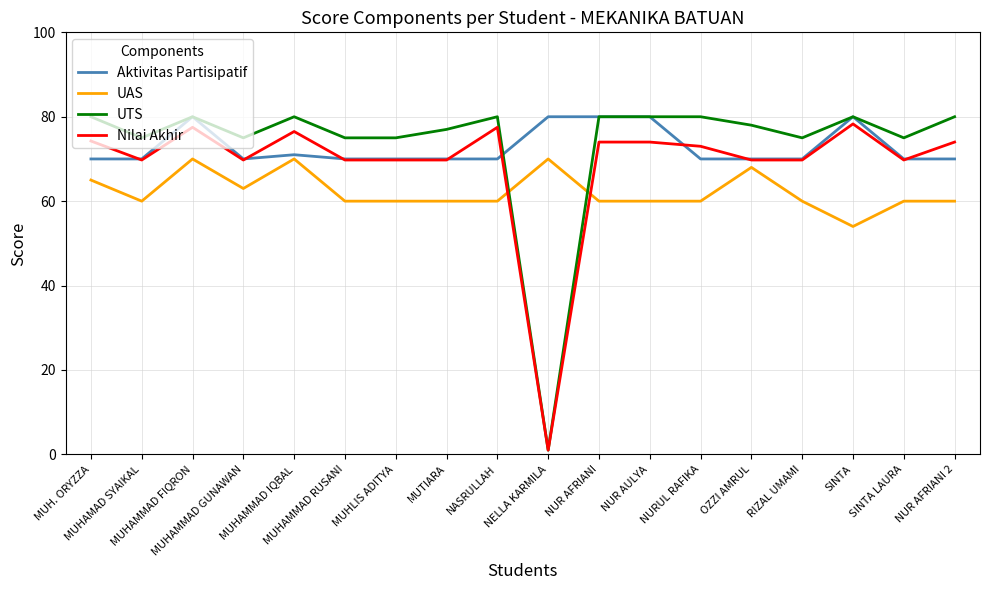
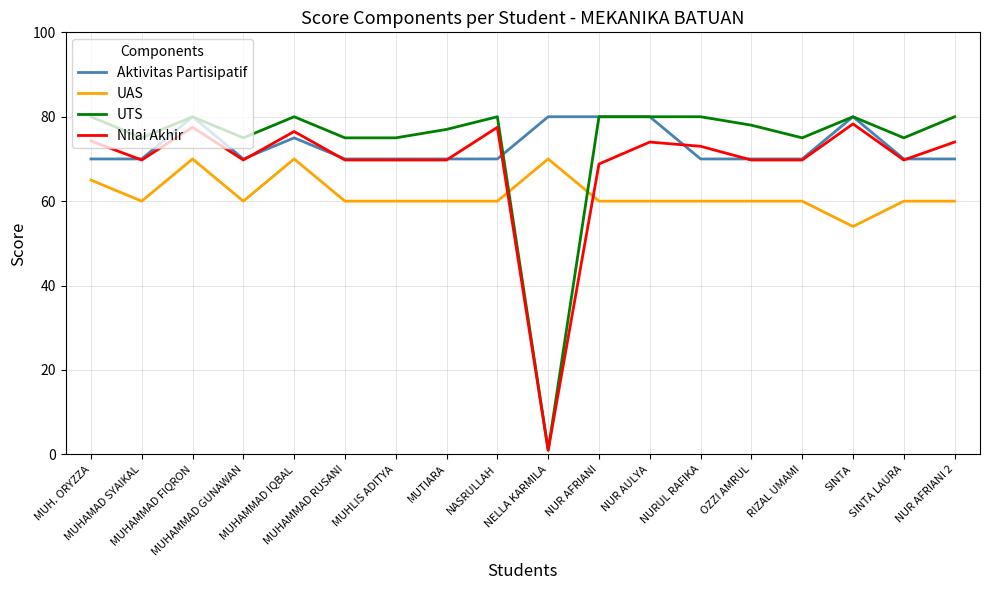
  {
    "Aktivitas Partisipatif": {
      "MUH. ORYZZA": 70,
-     "MUHAMMAD IQBAL": 71,
+     "MUHAMMAD IQBAL": 75,
      "NASRULLAH": 70,
      "NELLA KARMILA": 80,
      "NURUL RAFIKA": 70,
      "NUR AFRIANI 2": 70
    },
    "UAS": {
      "MUH. ORYZZA": 65,
      "MUHAMAD SYAIKAL": 60,
      "MUHAMMAD FIQRON": 70,
-     "MUHAMMAD GUNAWAN": 63,
+     "MUHAMMAD GUNAWAN": 60,
      "MUHAMMAD IQBAL": 70,
      "MUHAMMAD RUSANI": 60,
      "MUHLIS ADITYA": 60,
      "MUTIARA": 60,
      "NASRULLAH": 60,
      "NELLA KARMILA": 70,
      "NUR AFRIANI": 60,
      "NUR AULYA": 60,
      "NURUL RAFIKA": 60,
-     "OZZI AMRUL": 68,
+     "OZZI AMRUL": 60,
      "RIZAL UMAMI": 60,
      "SINTA": 54,
      "SINTA LAURA": 60,
      "NUR AFRIANI 2": 60
    },
    "UTS": {
      "MUHAMMAD IQBAL": 80,
      "MUHAMMAD RUSANI": 75,
      "MUHLIS ADITYA": 75,
      "MUTIARA": 77,
      "NASRULLAH": 80,
      "NURUL RAFIKA": 80,
      "OZZI AMRUL": 78,
      "RIZAL UMAMI": 75,
      "SINTA LAURA": 75,
      "NUR AFRIANI 2": 80
    },
    "Nilai Akhir": {
      "MUHAMMAD IQBAL": 77,
      "NASRULLAH": 78,
-     "NUR AFRIANI": 74,
+     "NUR AFRIANI": 69,
      "NUR AULYA": 74,
      "NURUL RAFIKA": 73,
      "SINTA": 78,
      "NUR AFRIANI 2": 74
    }
  }
